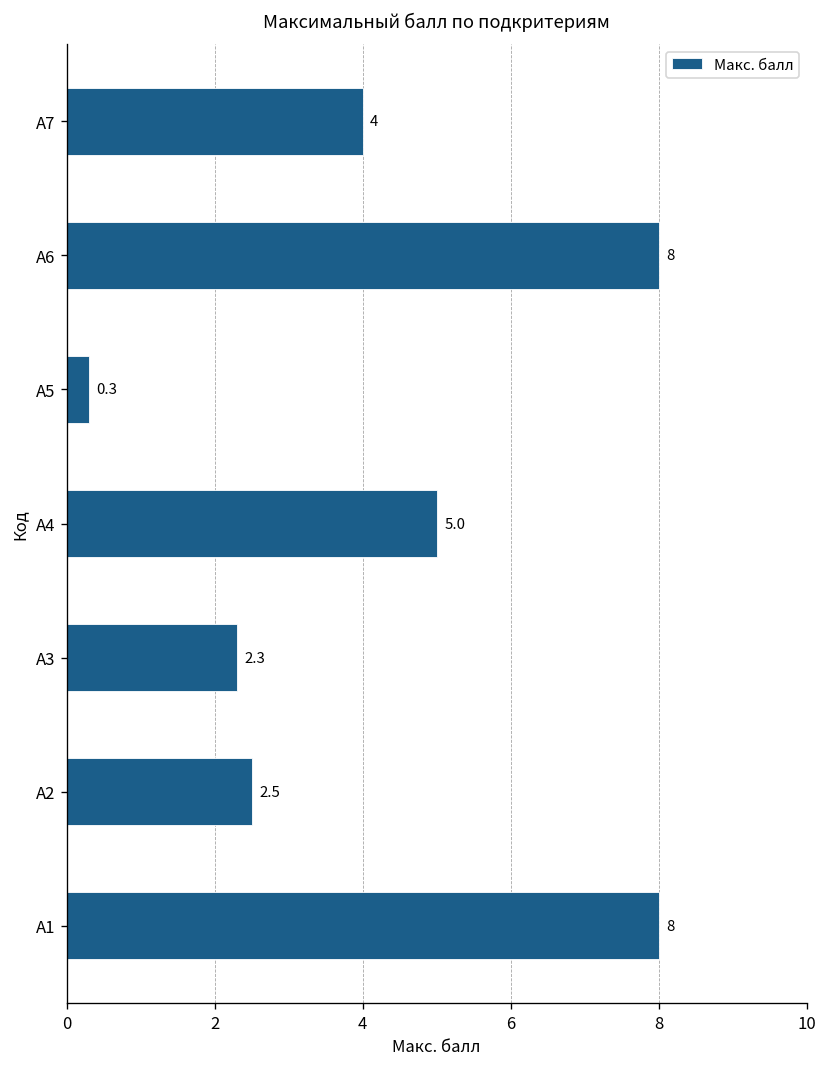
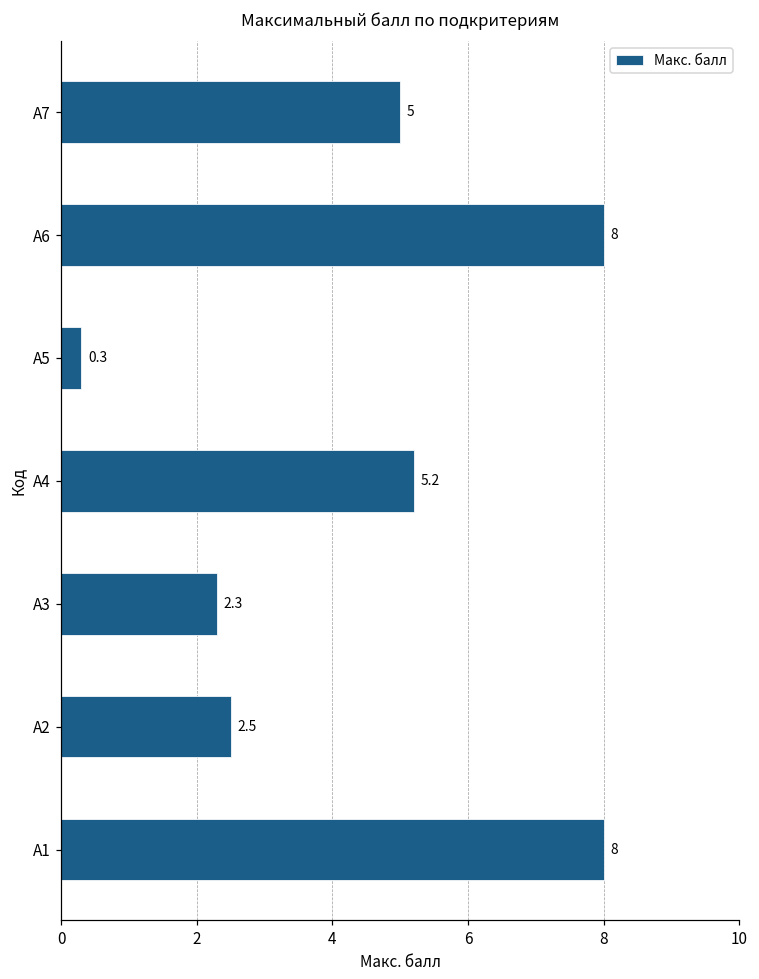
  {
-   "А7": 4,
+   "А7": 5,
    "А6": 8,
    "А5": 0.3,
-   "А4": 5.0,
+   "А4": 5.2,
    "А3": 2.3,
    "А2": 2.5,
    "А1": 8
  }
